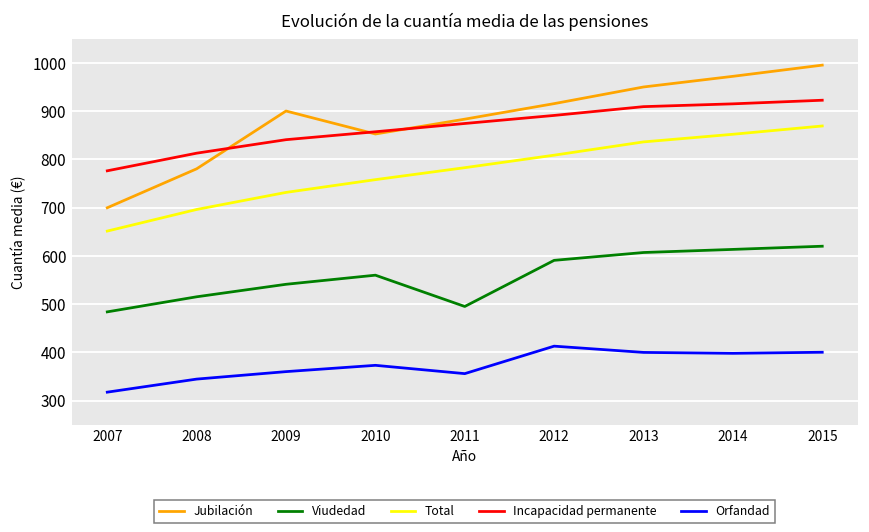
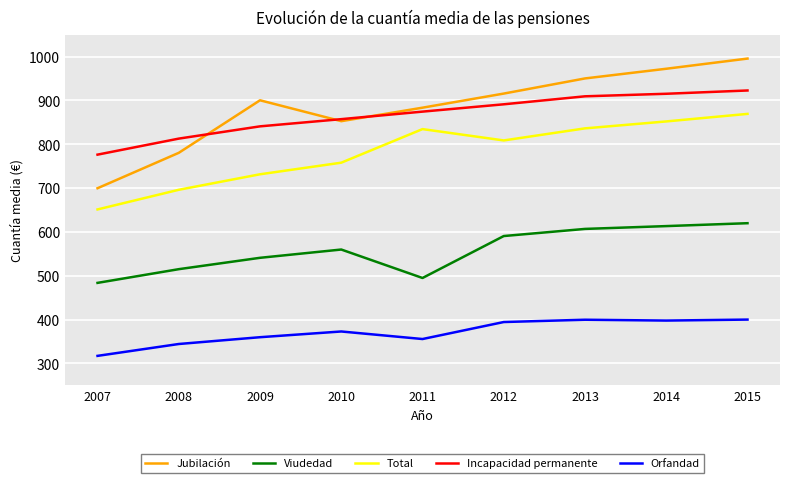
  {
    "Jubilación": {
      "2007": 700,
      "2008": 780,
      "2009": 900,
      "2011": 880,
      "2012": 920,
      "2013": 950,
      "2014": 970,
      "2015": 1000
    },
    "Viudedad": {
      "2007": 480,
      "2008": 520,
      "2009": 540,
      "2010": 560,
      "2011": 490,
      "2012": 590,
      "2013": 610,
      "2014": 610,
      "2015": 620
    },
    "Total": {
      "2007": 650,
      "2008": 700,
      "2009": 730,
      "2010": 760,
-     "2011": 780,
+     "2011": 830,
      "2012": 810,
      "2013": 840,
      "2014": 850,
      "2015": 870
    },
    "Incapacidad permanente": {
      "2007": 780,
      "2008": 810,
      "2009": 840,
      "2011": 870,
      "2012": 890,
      "2013": 910,
      "2014": 920,
      "2015": 920
    },
    "Orfandad": {
      "2007": 320,
      "2008": 340,
      "2009": 360,
      "2010": 370,
      "2011": 360,
-     "2012": 410,
+     "2012": 390,
      "2013": 400,
      "2014": 400,
      "2015": 400
    }
  }
